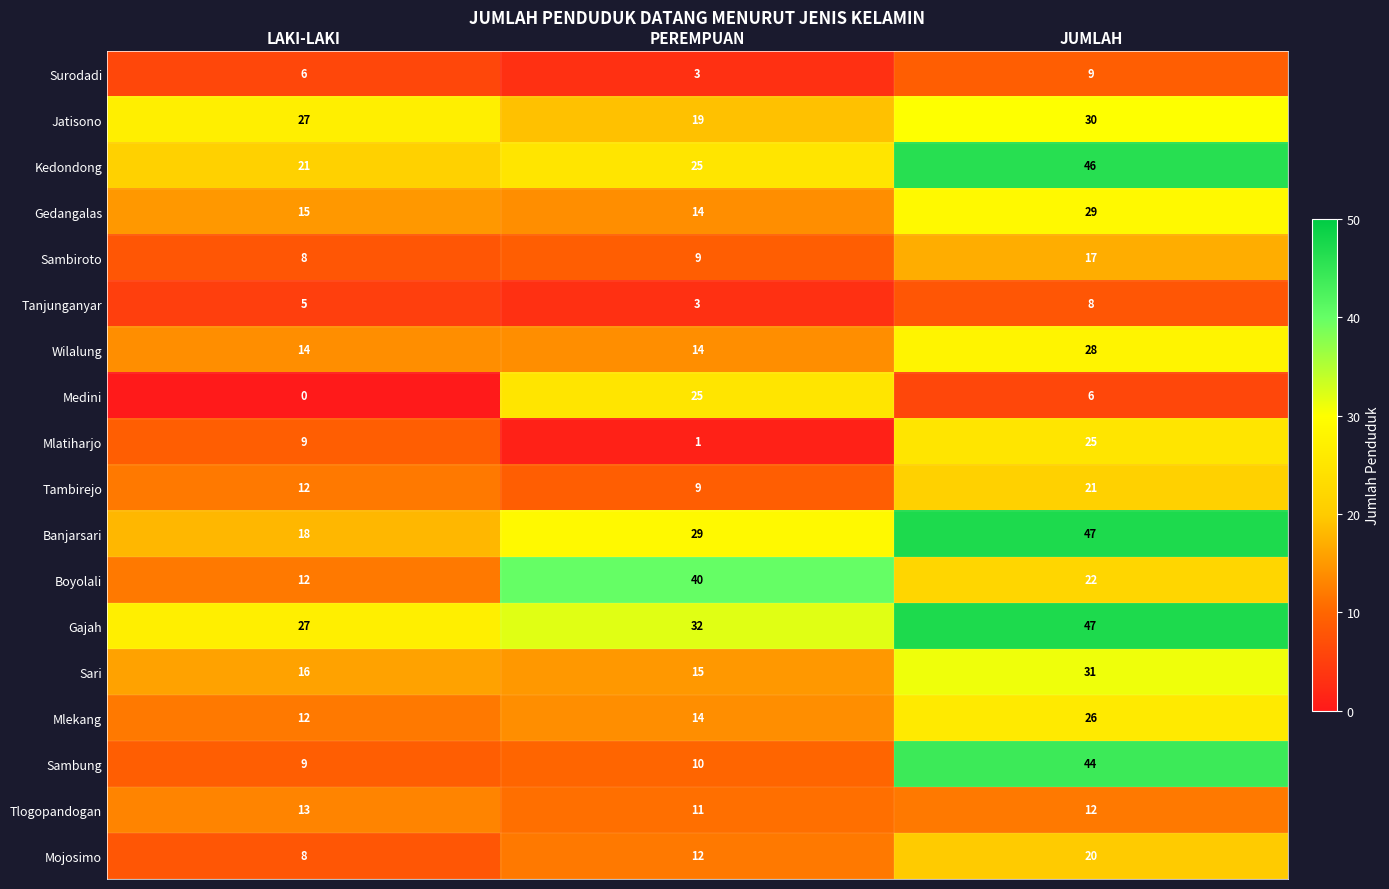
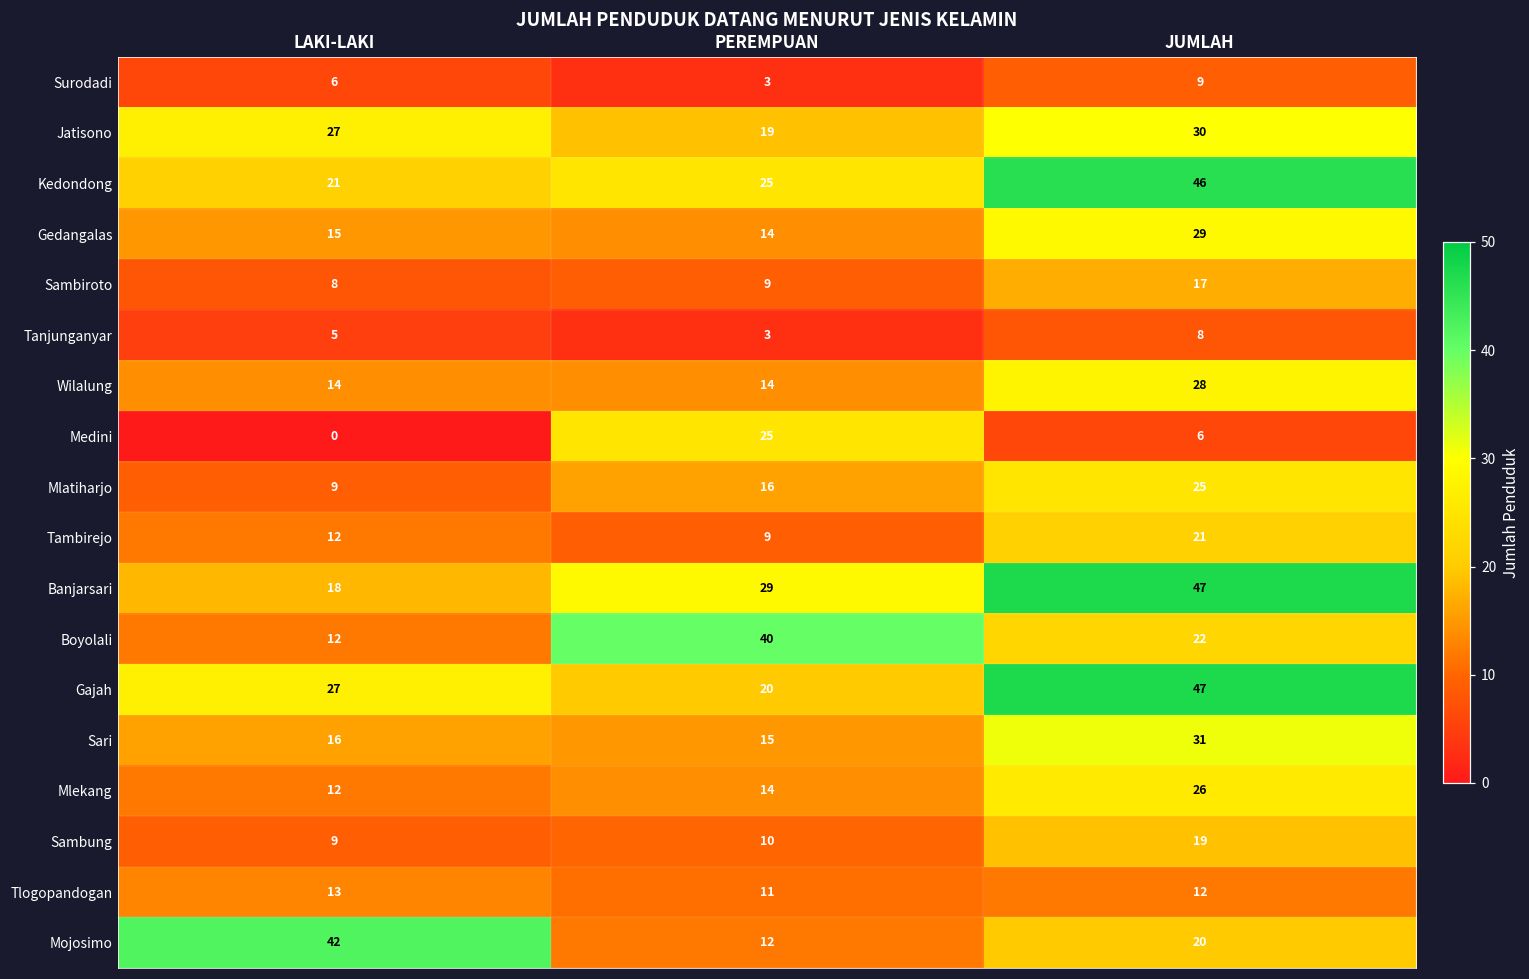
  {
    "Surodadi": {
      "LAKI-LAKI": 6,
      "PEREMPUAN": 3,
      "JUMLAH": 9
    },
    "Jatisono": {
      "LAKI-LAKI": 27,
      "PEREMPUAN": 19,
      "JUMLAH": 30
    },
    "Kedondong": {
      "LAKI-LAKI": 21,
      "PEREMPUAN": 25,
      "JUMLAH": 46
    },
    "Gedangalas": {
      "LAKI-LAKI": 15,
      "PEREMPUAN": 14,
      "JUMLAH": 29
    },
    "Sambiroto": {
      "LAKI-LAKI": 8,
      "PEREMPUAN": 9,
      "JUMLAH": 17
    },
    "Tanjunganyar": {
      "LAKI-LAKI": 5,
      "PEREMPUAN": 3,
      "JUMLAH": 8
    },
    "Wilalung": {
      "LAKI-LAKI": 14,
      "PEREMPUAN": 14,
      "JUMLAH": 28
    },
    "Medini": {
      "LAKI-LAKI": 0,
      "PEREMPUAN": 25,
      "JUMLAH": 6
    },
    "Mlatiharjo": {
      "LAKI-LAKI": 9,
-     "PEREMPUAN": 1,
+     "PEREMPUAN": 16,
      "JUMLAH": 25
    },
    "Tambirejo": {
      "LAKI-LAKI": 12,
      "PEREMPUAN": 9,
      "JUMLAH": 21
    },
    "Banjarsari": {
      "LAKI-LAKI": 18,
      "PEREMPUAN": 29,
      "JUMLAH": 47
    },
    "Boyolali": {
      "LAKI-LAKI": 12,
      "PEREMPUAN": 40,
      "JUMLAH": 22
    },
    "Gajah": {
      "LAKI-LAKI": 27,
-     "PEREMPUAN": 32,
+     "PEREMPUAN": 20,
      "JUMLAH": 47
    },
    "Sari": {
      "LAKI-LAKI": 16,
      "PEREMPUAN": 15,
      "JUMLAH": 31
    },
    "Mlekang": {
      "LAKI-LAKI": 12,
      "PEREMPUAN": 14,
      "JUMLAH": 26
    },
    "Sambung": {
      "LAKI-LAKI": 9,
      "PEREMPUAN": 10,
-     "JUMLAH": 44
+     "JUMLAH": 19
    },
    "Tlogopandogan": {
      "LAKI-LAKI": 13,
      "PEREMPUAN": 11,
      "JUMLAH": 12
    },
    "Mojosimo": {
-     "LAKI-LAKI": 8,
+     "LAKI-LAKI": 42,
      "PEREMPUAN": 12,
      "JUMLAH": 20
    }
  }
